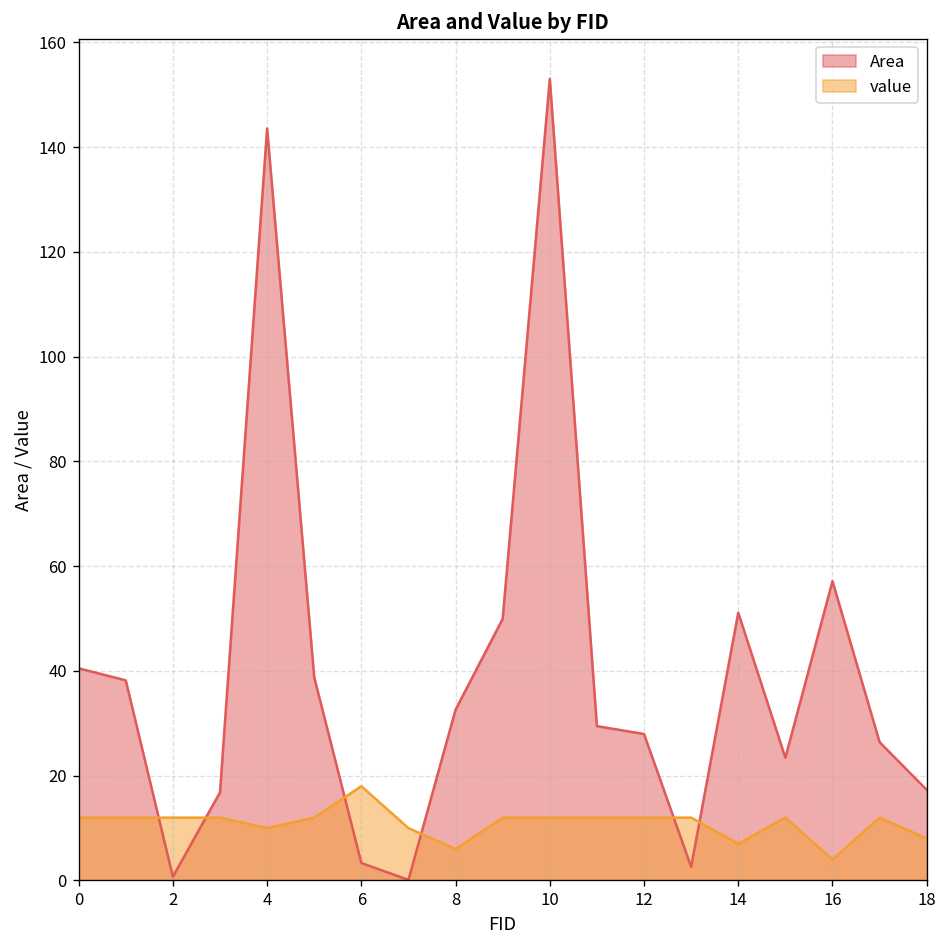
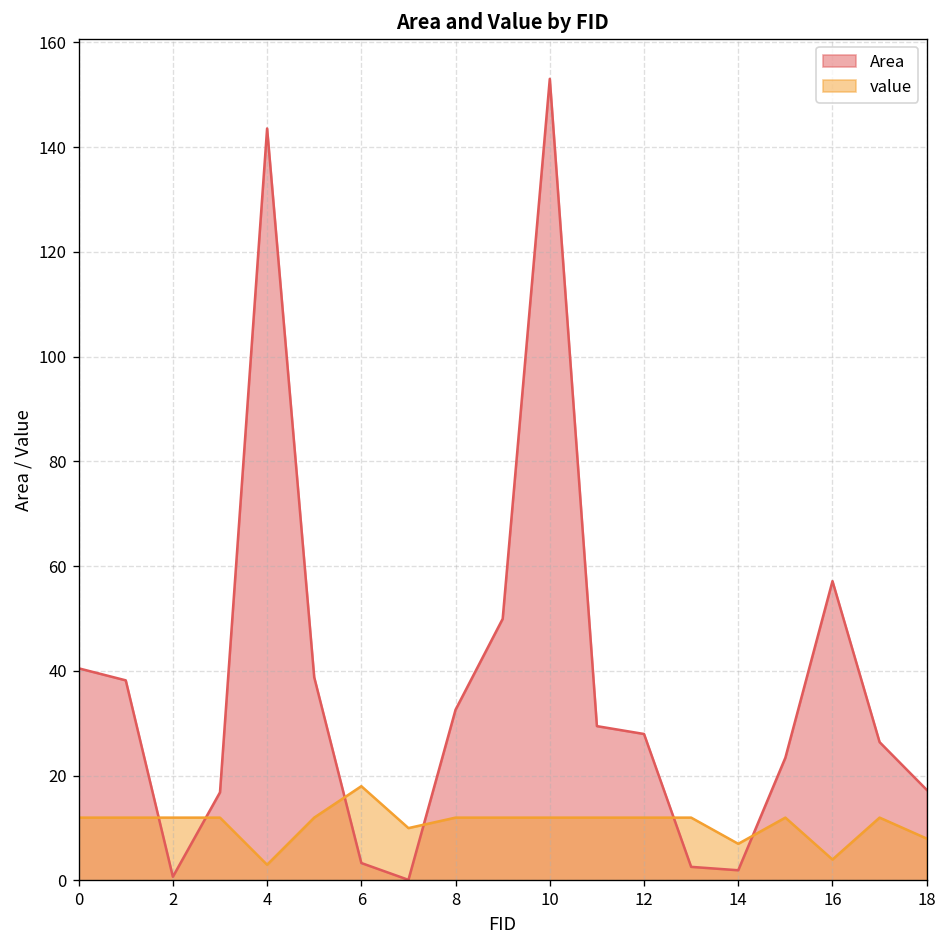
  {
    "Area": {
      "0": 41,
      "2": 1,
      "4": 144,
      "6": 3,
      "8": 33,
      "10": 153,
      "12": 28,
-     "14": 51,
+     "14": 2,
      "16": 57,
      "18": 17
    },
    "value": {
      "0": 12,
      "2": 12,
-     "4": 10,
+     "4": 3,
      "6": 18,
-     "8": 6,
+     "8": 12,
      "10": 12,
      "12": 12,
      "14": 7,
      "16": 4,
      "18": 8
    }
  }
